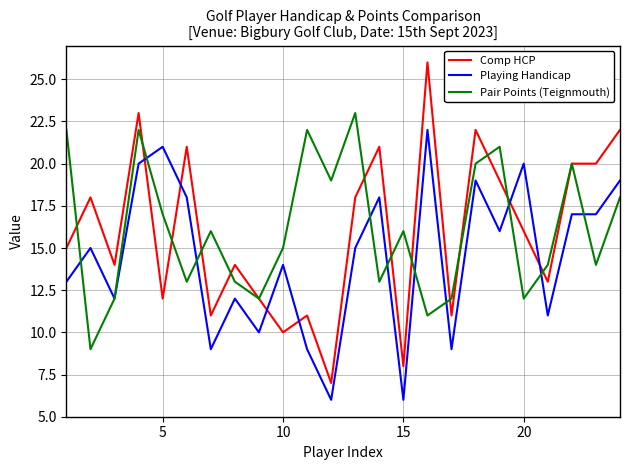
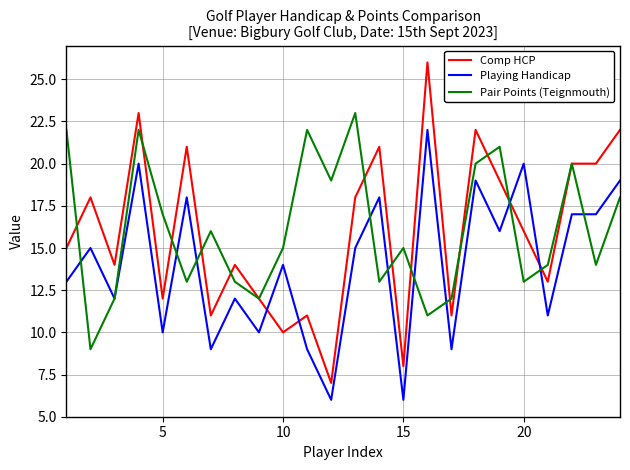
  {
    "Comp HCP": {
      "5": 12,
      "10": 10,
      "15": 8,
      "20": 16
    },
    "Playing Handicap": {
-     "5": 21,
+     "5": 10,
      "10": 14,
      "15": 6,
      "20": 20
    },
    "Pair Points (Teignmouth)": {
      "5": 17,
      "10": 15,
-     "15": 16,
-     "20": 12
+     "15": 15,
+     "20": 13
    }
  }
